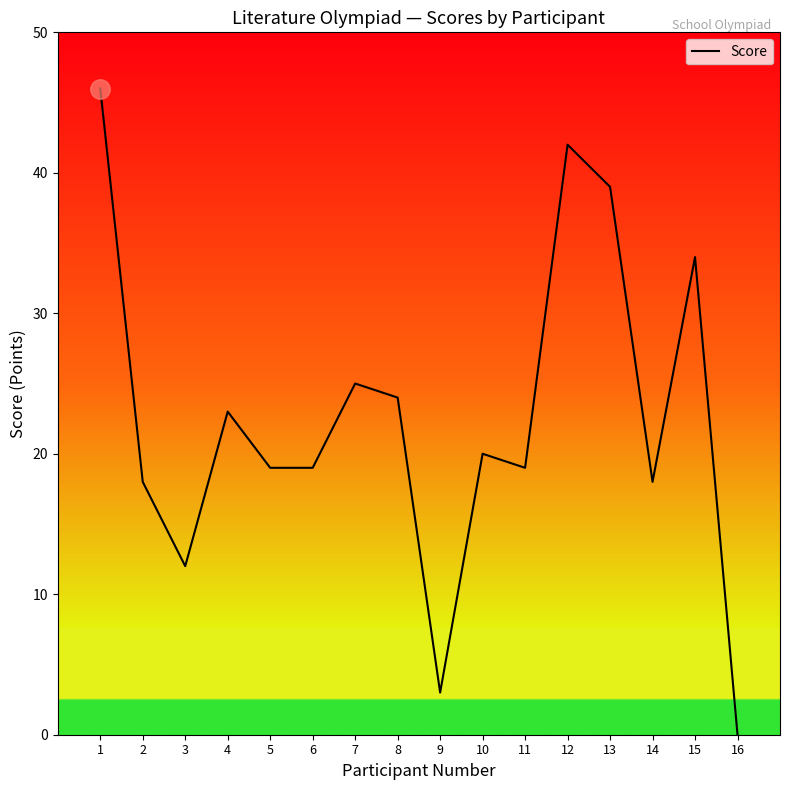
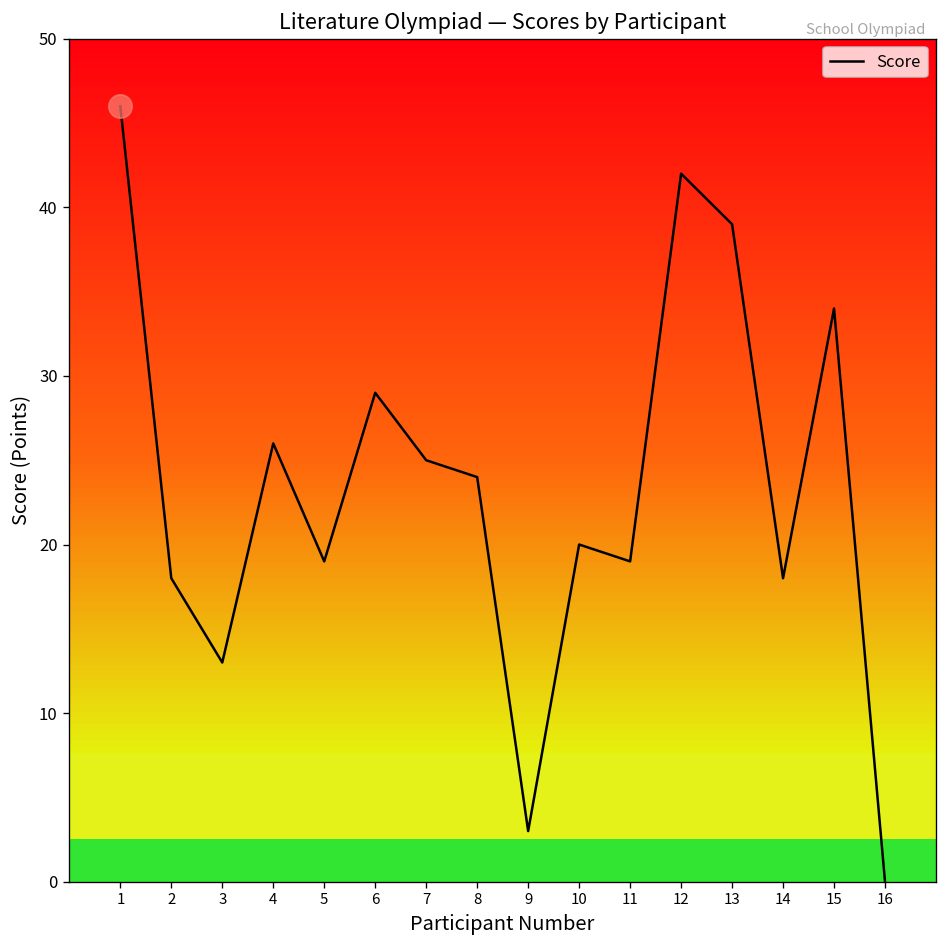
  {
    "Score": {
      "2": 18,
-     "3": 12,
-     "4": 23,
+     "3": 13,
+     "4": 26,
      "5": 19,
-     "6": 19,
+     "6": 29,
      "7": 25,
      "8": 24,
      "9": 3,
      "10": 20,
      "11": 19,
      "12": 42,
      "13": 39,
      "14": 18,
      "15": 34,
      "16": 0
    }
  }
